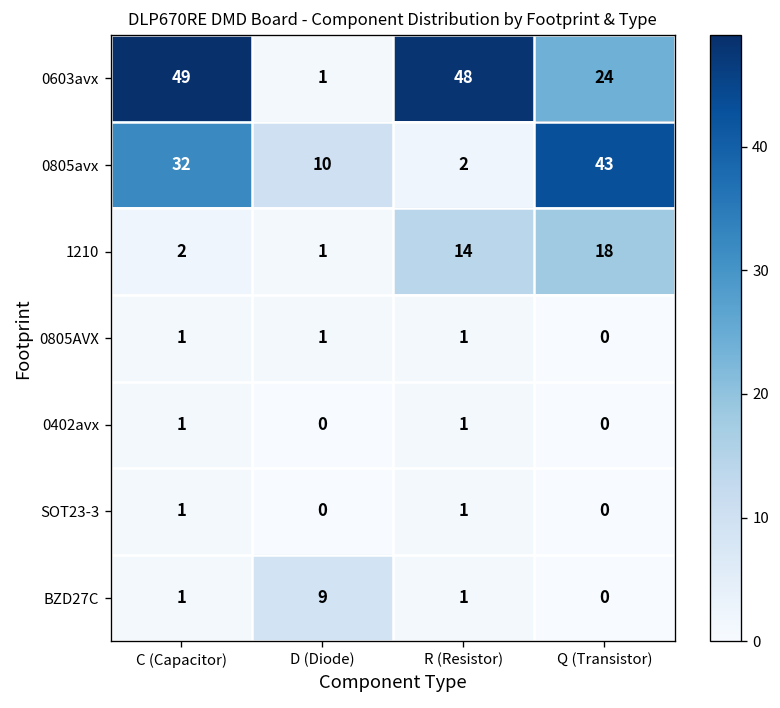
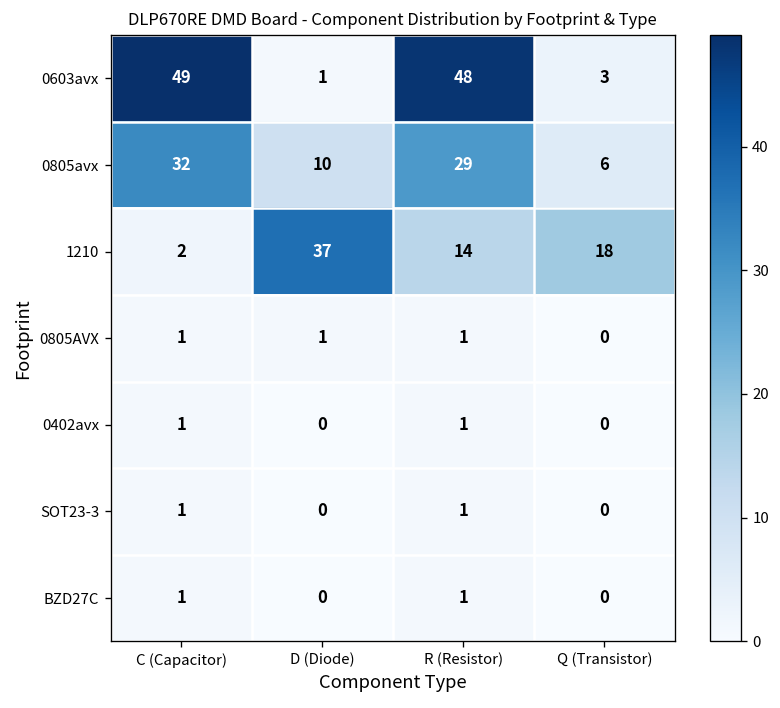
  {
    "0603avx": {
      "C (Capacitor)": 49,
      "D (Diode)": 1,
      "R (Resistor)": 48,
-     "Q (Transistor)": 24
+     "Q (Transistor)": 3
    },
    "0805avx": {
      "C (Capacitor)": 32,
      "D (Diode)": 10,
-     "R (Resistor)": 2,
-     "Q (Transistor)": 43
+     "R (Resistor)": 29,
+     "Q (Transistor)": 6
    },
    "1210": {
      "C (Capacitor)": 2,
-     "D (Diode)": 1,
+     "D (Diode)": 37,
      "R (Resistor)": 14,
      "Q (Transistor)": 18
    },
    "0805AVX": {
      "C (Capacitor)": 1,
      "D (Diode)": 1,
      "R (Resistor)": 1,
      "Q (Transistor)": 0
    },
    "0402avx": {
      "C (Capacitor)": 1,
      "D (Diode)": 0,
      "R (Resistor)": 1,
      "Q (Transistor)": 0
    },
    "SOT23-3": {
      "C (Capacitor)": 1,
      "D (Diode)": 0,
      "R (Resistor)": 1,
      "Q (Transistor)": 0
    },
    "BZD27C": {
      "C (Capacitor)": 1,
-     "D (Diode)": 9,
+     "D (Diode)": 0,
      "R (Resistor)": 1,
      "Q (Transistor)": 0
    }
  }
